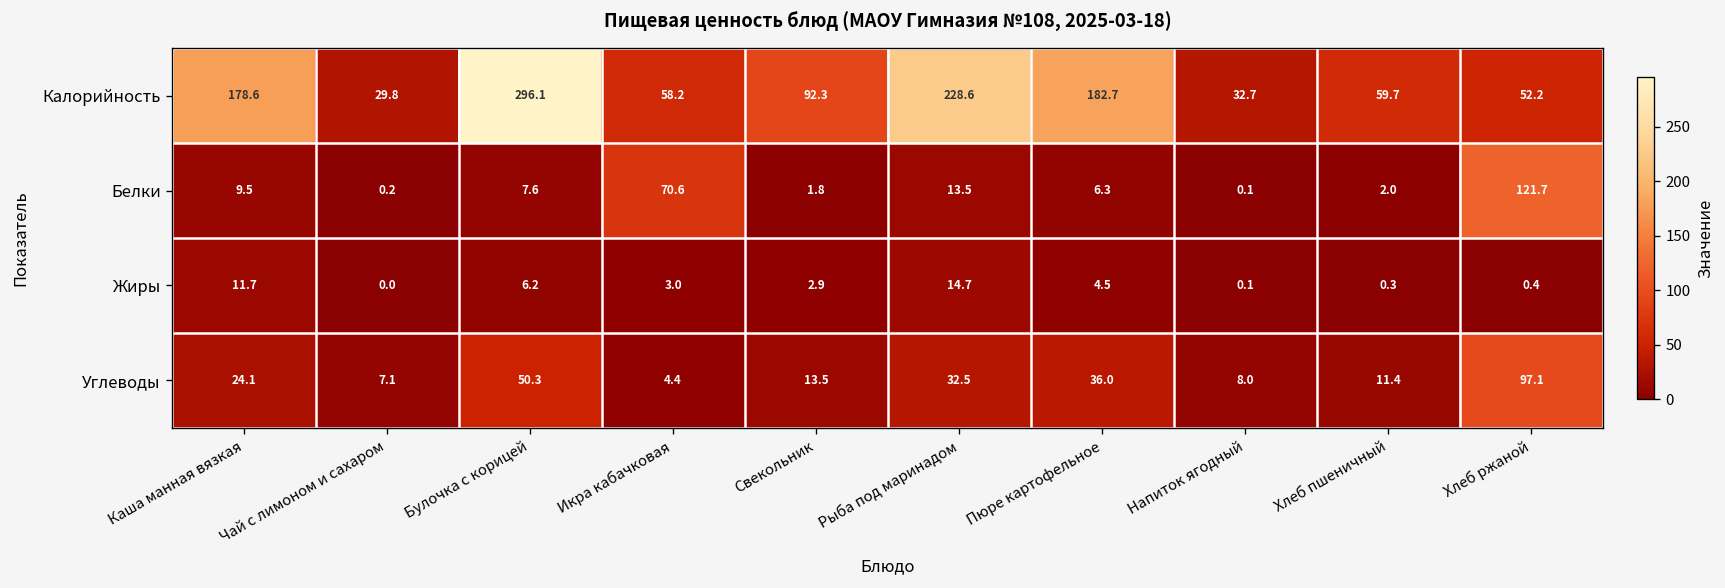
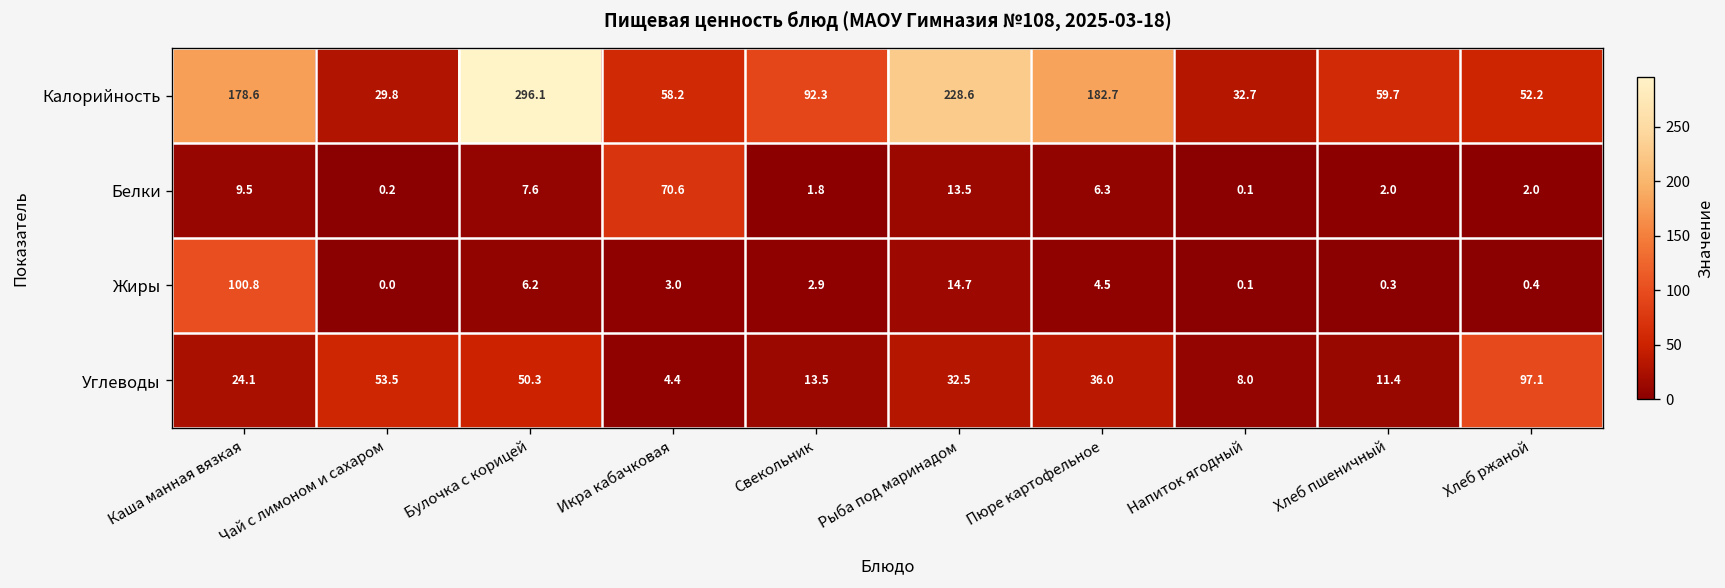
  {
    "Калорийность": {
      "Каша манная вязкая": 178.6,
      "Чай с лимоном и сахаром": 29.8,
      "Булочка с корицей": 296.1,
      "Икра кабачковая": 58.2,
      "Свекольник": 92.3,
      "Рыба под маринадом": 228.6,
      "Пюре картофельное": 182.7,
      "Напиток ягодный": 32.7,
      "Хлеб пшеничный": 59.7,
      "Хлеб ржаной": 52.2
    },
    "Белки": {
      "Каша манная вязкая": 9.5,
      "Чай с лимоном и сахаром": 0.2,
      "Булочка с корицей": 7.6,
      "Икра кабачковая": 70.6,
      "Свекольник": 1.8,
      "Рыба под маринадом": 13.5,
      "Пюре картофельное": 6.3,
      "Напиток ягодный": 0.1,
      "Хлеб пшеничный": 2.0,
-     "Хлеб ржаной": 121.7
+     "Хлеб ржаной": 2.0
    },
    "Жиры": {
-     "Каша манная вязкая": 11.7,
+     "Каша манная вязкая": 100.8,
      "Чай с лимоном и сахаром": 0.0,
      "Булочка с корицей": 6.2,
      "Икра кабачковая": 3.0,
      "Свекольник": 2.9,
      "Рыба под маринадом": 14.7,
      "Пюре картофельное": 4.5,
      "Напиток ягодный": 0.1,
      "Хлеб пшеничный": 0.3,
      "Хлеб ржаной": 0.4
    },
    "Углеводы": {
      "Каша манная вязкая": 24.1,
-     "Чай с лимоном и сахаром": 7.1,
+     "Чай с лимоном и сахаром": 53.5,
      "Булочка с корицей": 50.3,
      "Икра кабачковая": 4.4,
      "Свекольник": 13.5,
      "Рыба под маринадом": 32.5,
      "Пюре картофельное": 36.0,
      "Напиток ягодный": 8.0,
      "Хлеб пшеничный": 11.4,
      "Хлеб ржаной": 97.1
    }
  }
